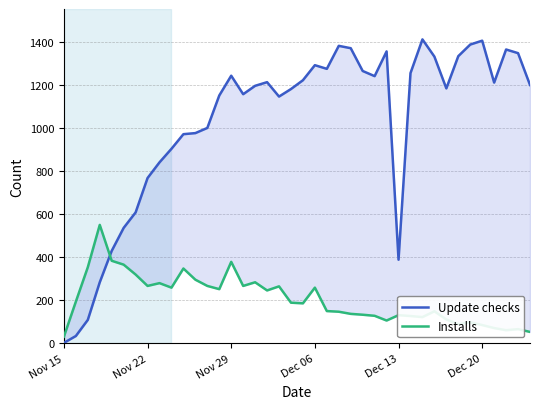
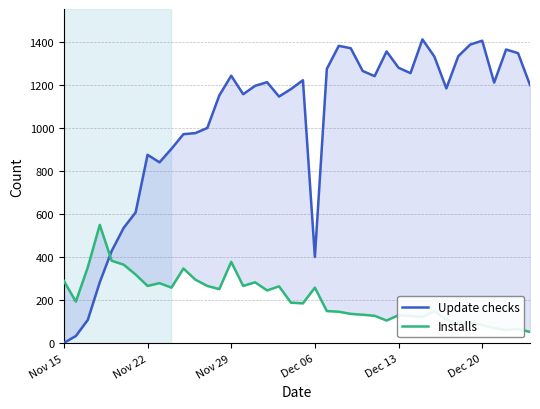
  {
    "Update checks": {
      "Nov 15": 0,
-     "Nov 22": 770,
-     "Dec 06": 1290,
-     "Dec 13": 390
+     "Nov 22": 880,
+     "Dec 06": 400,
+     "Dec 13": 1280
    },
    "Installs": {
-     "Nov 15": 30,
+     "Nov 15": 290,
      "Nov 22": 270,
      "Nov 29": 380,
      "Dec 06": 260
    }
  }
